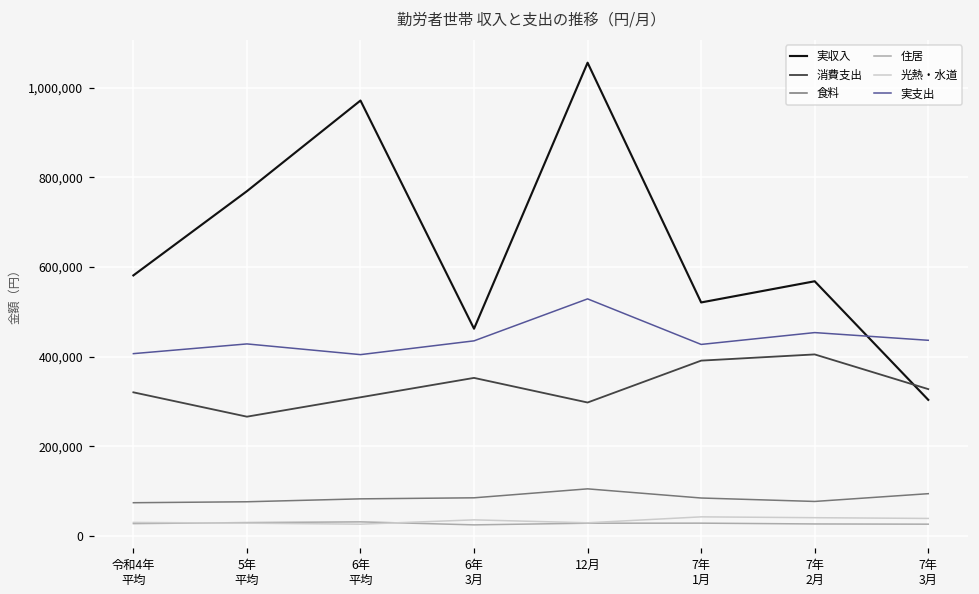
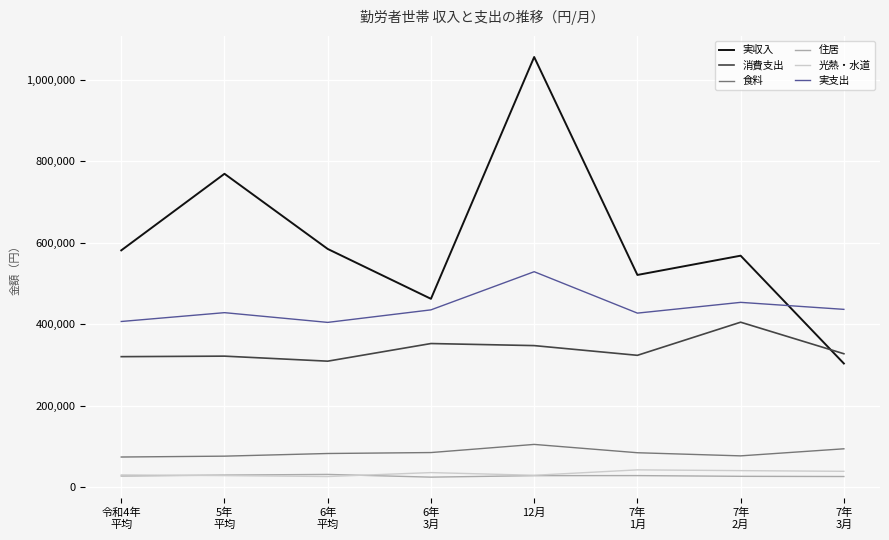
  {
    "実収入": {
      "令和4年 平均": "580,000",
      "5年 平均": "770,000",
-     "6年 平均": "970,000",
+     "6年 平均": "580,000",
      "6年 3月": "460,000",
      "12月": "1,060,000",
      "7年 1月": "520,000",
      "7年 2月": "570,000",
      "7年 3月": "300,000"
    },
    "消費支出": {
      "令和4年 平均": "320,000",
-     "5年 平均": "270,000",
+     "5年 平均": "320,000",
      "6年 平均": "310,000",
      "6年 3月": "350,000",
-     "12月": "300,000",
-     "7年 1月": "390,000",
+     "12月": "350,000",
+     "7年 1月": "320,000",
      "7年 2月": "410,000",
      "7年 3月": "330,000"
    }
  }
